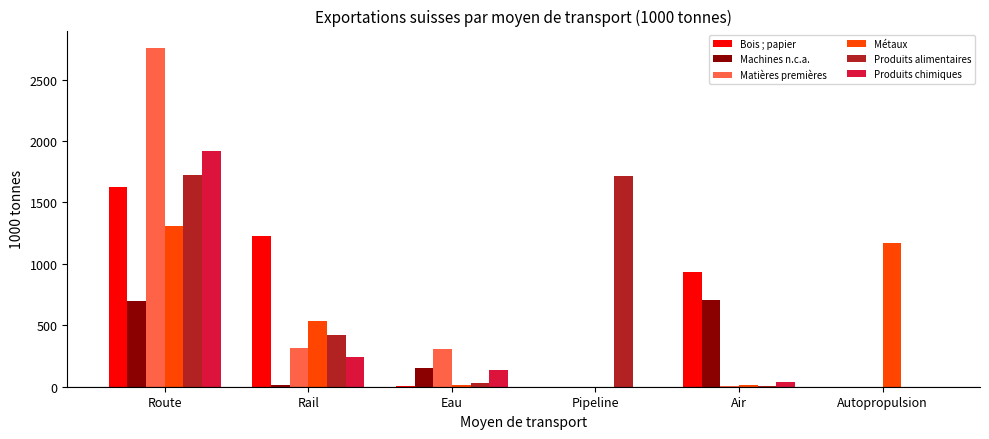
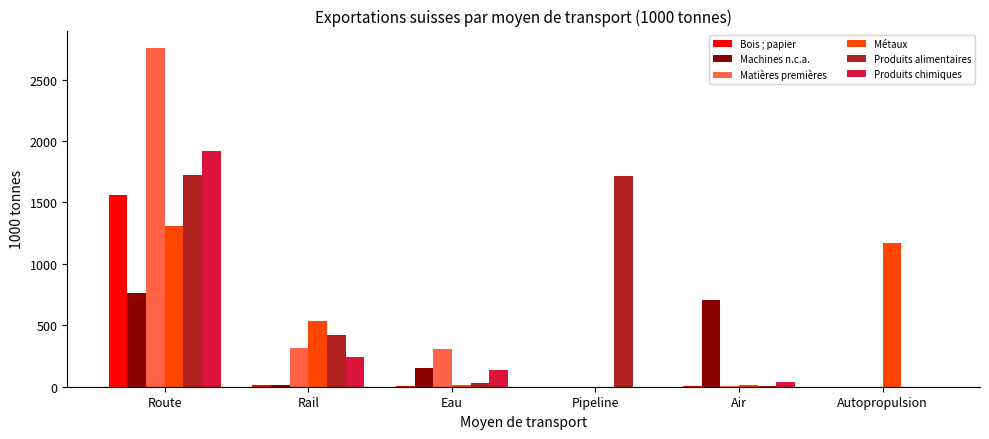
  {
    "Bois ; papier": {
-     "Route": 1630,
-     "Rail": 1230,
+     "Route": 1560,
+     "Rail": 10,
      "Pipeline": 0,
-     "Air": 930,
+     "Air": 0,
      "Autopropulsion": 0
    },
    "Machines n.c.a.": {
-     "Route": 700,
+     "Route": 760,
      "Eau": 160,
      "Pipeline": 0,
      "Air": 710
    },
    "Matières premières": {
      "Route": 2760,
      "Rail": 320,
      "Eau": 310,
      "Pipeline": 0,
      "Autopropulsion": 0
    },
    "Métaux": {
      "Route": 1310,
      "Rail": 540,
      "Pipeline": 0,
      "Autopropulsion": 1170
    }
  }
